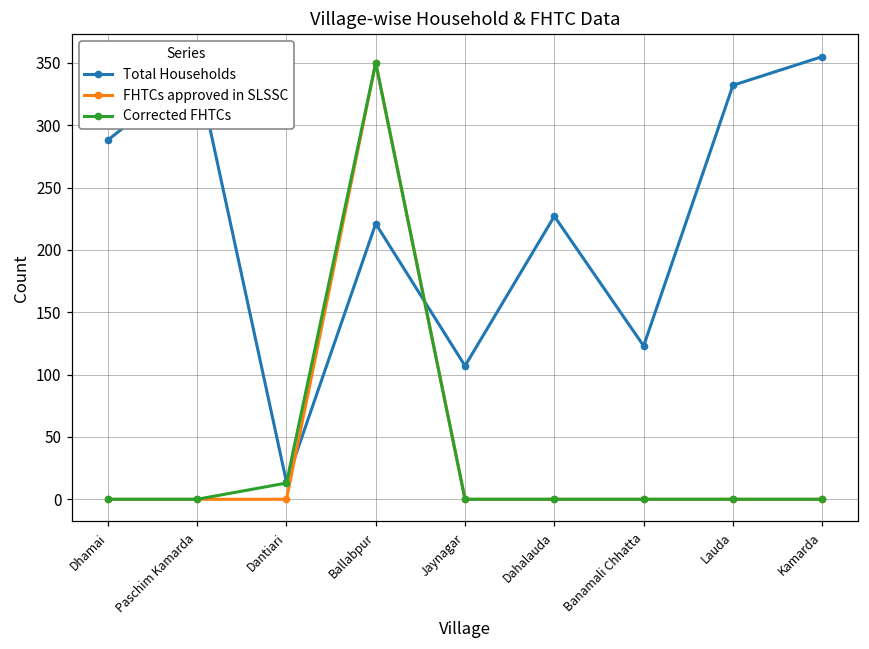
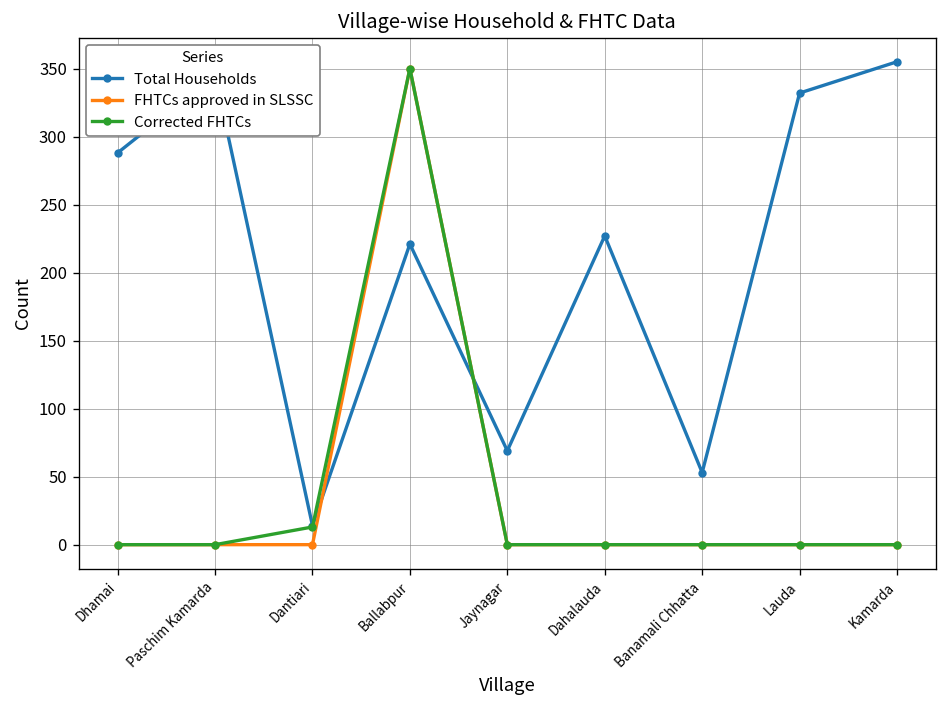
  {
    "Total Households": {
      "Dhamai": 288,
      "Ballabpur": 221,
-     "Jaynagar": 107,
+     "Jaynagar": 69,
      "Dahalauda": 227,
-     "Banamali Chhatta": 123,
+     "Banamali Chhatta": 53,
      "Lauda": 332,
      "Kamarda": 355
    },
    "FHTCs approved in SLSSC": {
      "Dantiari": 0
    }
  }
